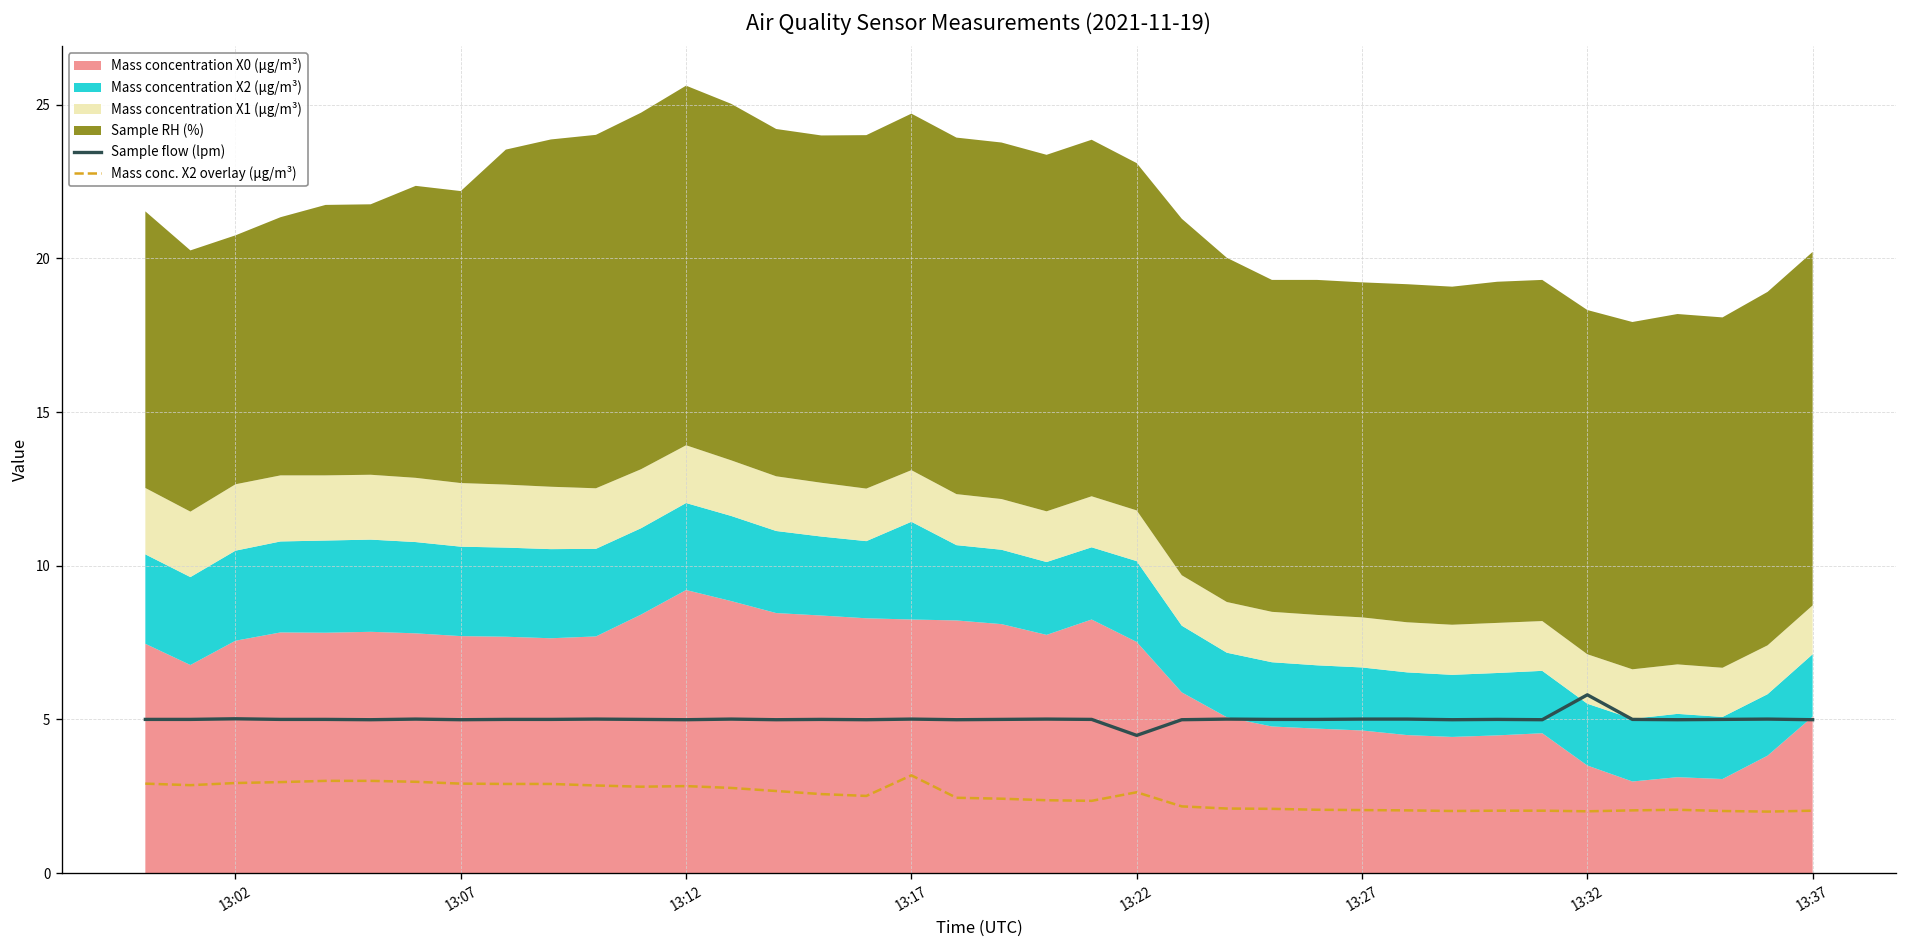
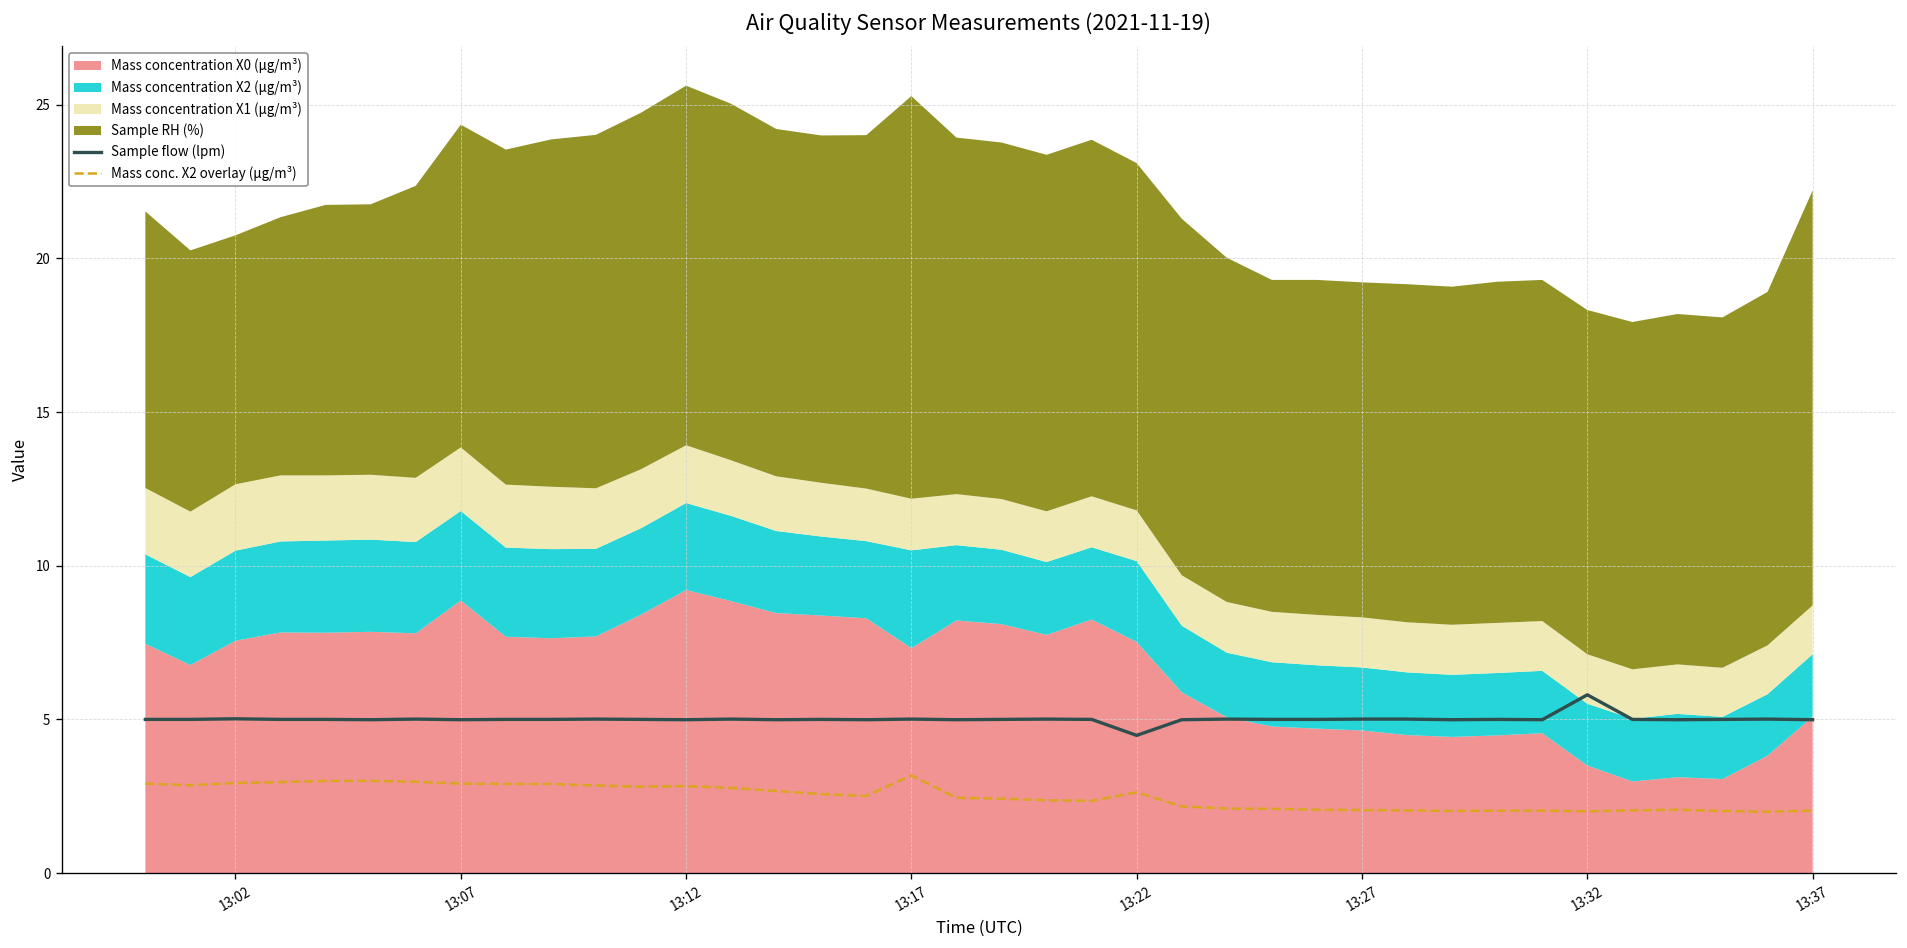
  {
    "Sample flow (lpm)": {
      "13:02": 5.0,
      "13:07": 5.0,
      "13:12": 5.0,
      "13:17": 5.0,
      "13:22": 4.5,
      "13:27": 5.0,
      "13:32": 5.8,
      "13:37": 5.0
    },
    "Mass concentration X0 (μg/m³)": {
      "13:02": 7.6,
-     "13:07": 7.7,
+     "13:07": 8.9,
      "13:12": 9.2,
-     "13:17": 8.3,
+     "13:17": 7.3,
      "13:22": 7.5,
      "13:27": 4.6,
      "13:32": 3.5,
      "13:37": 5.1
    },
    "Mass conc. X2 overlay (μg/m³)": {
      "13:02": 2.9,
      "13:07": 2.9,
      "13:12": 2.8,
      "13:17": 3.2,
      "13:22": 2.6,
      "13:27": 2.1,
      "13:32": 2.0,
      "13:37": 2.0
    },
    "Mass concentration X2 (μg/m³)": {
      "13:02": 2.9,
      "13:07": 2.9,
      "13:12": 2.8,
      "13:17": 3.2,
      "13:22": 2.6,
      "13:27": 2.1,
      "13:32": 2.0,
      "13:37": 2.0
    },
    "Mass concentration X1 (μg/m³)": {
      "13:02": 2.2,
      "13:07": 2.1,
      "13:12": 1.9,
      "13:17": 1.7,
      "13:22": 1.7,
      "13:27": 1.6,
      "13:32": 1.6,
      "13:37": 1.6
    },
    "Sample RH (%)": {
      "13:02": 8.1,
-     "13:07": 9.5,
+     "13:07": 10.5,
      "13:12": 11.7,
-     "13:17": 11.6,
+     "13:17": 13.1,
      "13:22": 11.3,
      "13:27": 10.9,
      "13:32": 11.2,
-     "13:37": 11.5
+     "13:37": 13.5
    }
  }
